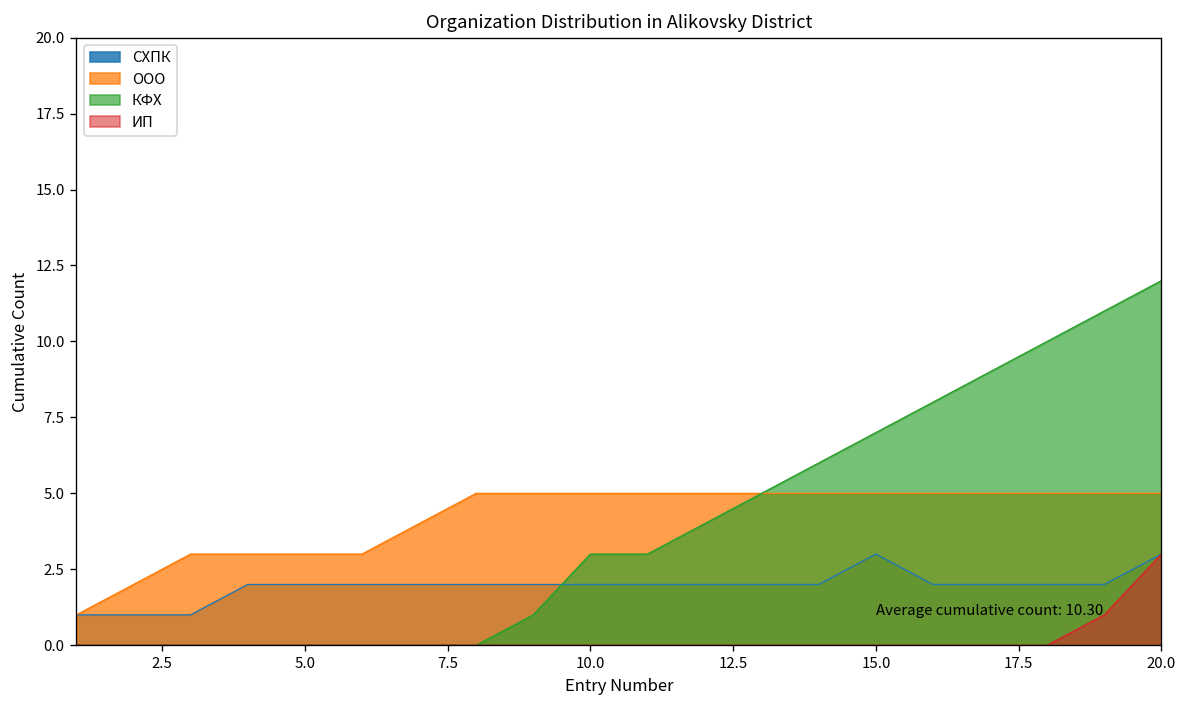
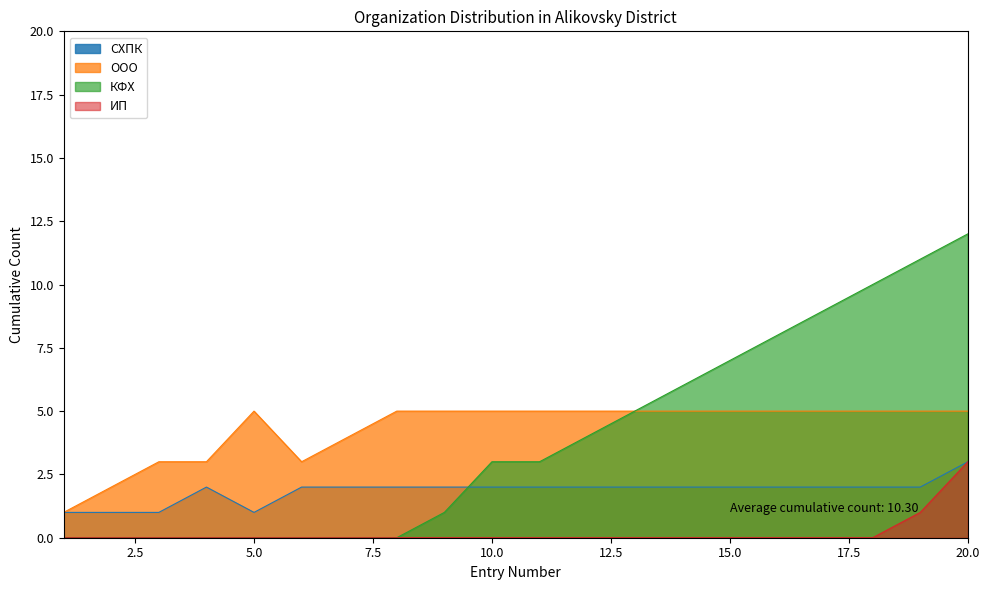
  {
    "СХПК": {
-     "5.0": 2,
+     "5.0": 1,
      "10.0": 2,
-     "15.0": 3
+     "15.0": 2
    },
    "ООО": {
-     "5.0": 3,
+     "5.0": 5,
      "10.0": 5,
      "15.0": 5,
      "20.0": 5
    },
    "КФХ": {
      "10.0": 3,
      "15.0": 7,
      "20.0": 12
    },
    "ИП": {
      "10.0": 0,
      "15.0": 0
    }
  }
